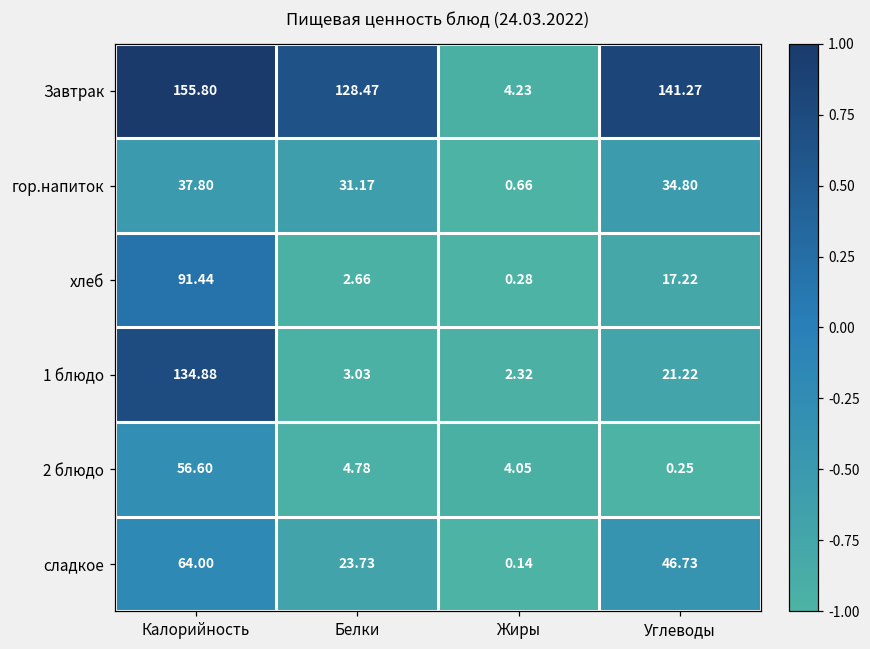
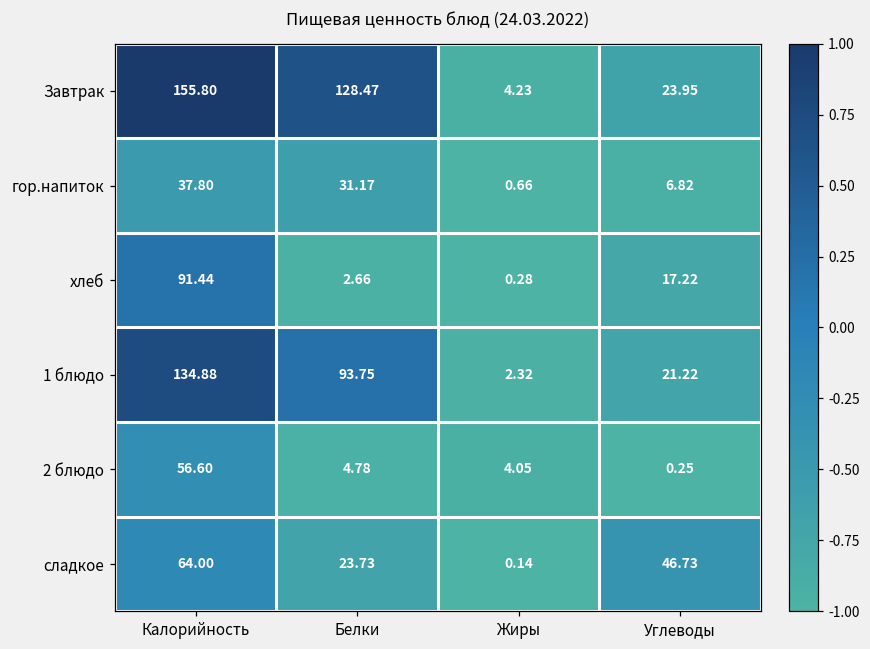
  {
    "Завтрак": {
      "Калорийность": 155.80,
      "Белки": 128.47,
      "Жиры": 4.23,
-     "Углеводы": 141.27
+     "Углеводы": 23.95
    },
    "гор.напиток": {
      "Калорийность": 37.80,
      "Белки": 31.17,
      "Жиры": 0.66,
-     "Углеводы": 34.80
+     "Углеводы": 6.82
    },
    "хлеб": {
      "Калорийность": 91.44,
      "Белки": 2.66,
      "Жиры": 0.28,
      "Углеводы": 17.22
    },
    "1 блюдо": {
      "Калорийность": 134.88,
-     "Белки": 3.03,
+     "Белки": 93.75,
      "Жиры": 2.32,
      "Углеводы": 21.22
    },
    "2 блюдо": {
      "Калорийность": 56.60,
      "Белки": 4.78,
      "Жиры": 4.05,
      "Углеводы": 0.25
    },
    "сладкое": {
      "Калорийность": 64.00,
      "Белки": 23.73,
      "Жиры": 0.14,
      "Углеводы": 46.73
    }
  }
